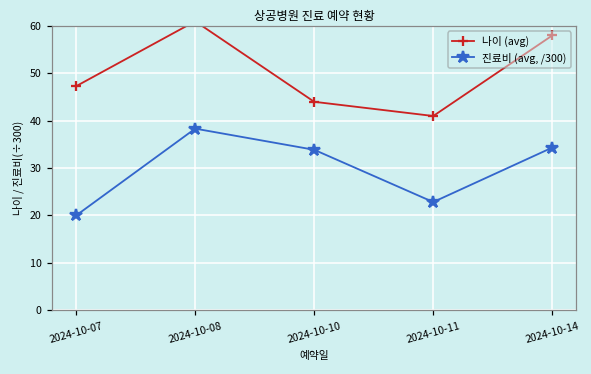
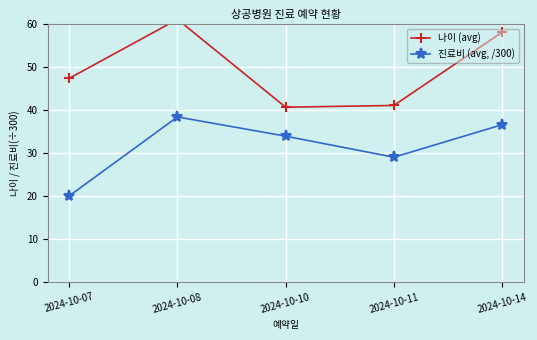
  {
    "나이 (avg)": {
      "2024-10-07": 47,
-     "2024-10-10": 44,
+     "2024-10-10": 41,
      "2024-10-11": 41
    },
    "진료비 (avg, /300)": {
      "2024-10-07": 20,
      "2024-10-08": 38,
      "2024-10-10": 34,
-     "2024-10-11": 23,
-     "2024-10-14": 34
+     "2024-10-11": 29,
+     "2024-10-14": 37
    }
  }
